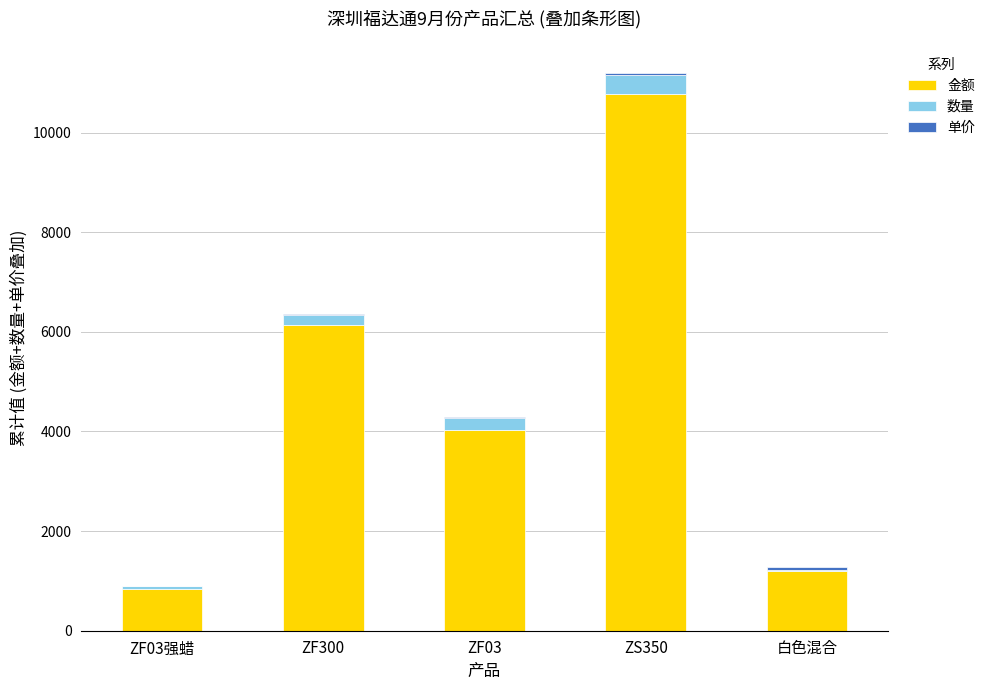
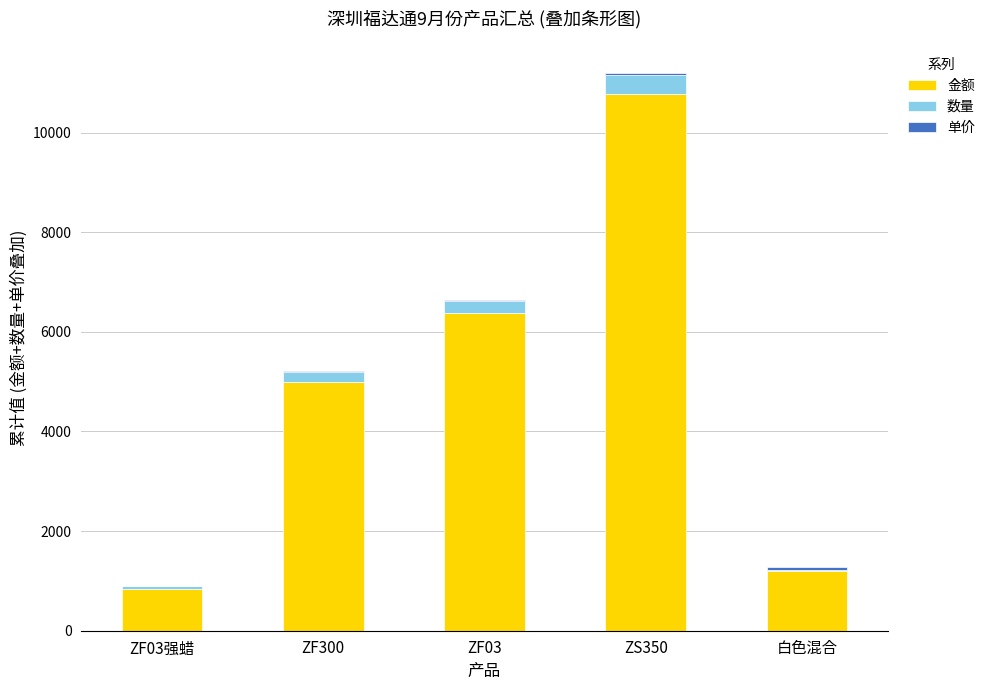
  {
    "金额": {
      "ZF03强蜡": 800,
-     "ZF300": 6100,
-     "ZF03": 4000,
+     "ZF300": 5000,
+     "ZF03": 6400,
      "ZS350": 10800,
      "白色混合": 1200
    },
    "数量": {
      "ZF300": 200,
      "ZF03": 200,
      "ZS350": 400
    },
    "单价": {
      "白色混合": 100
    }
  }
